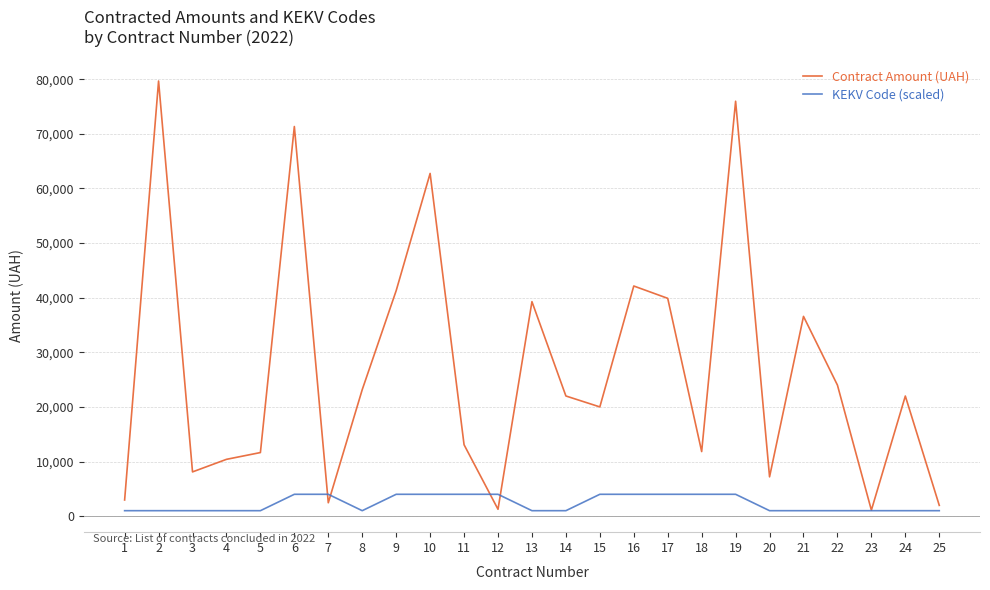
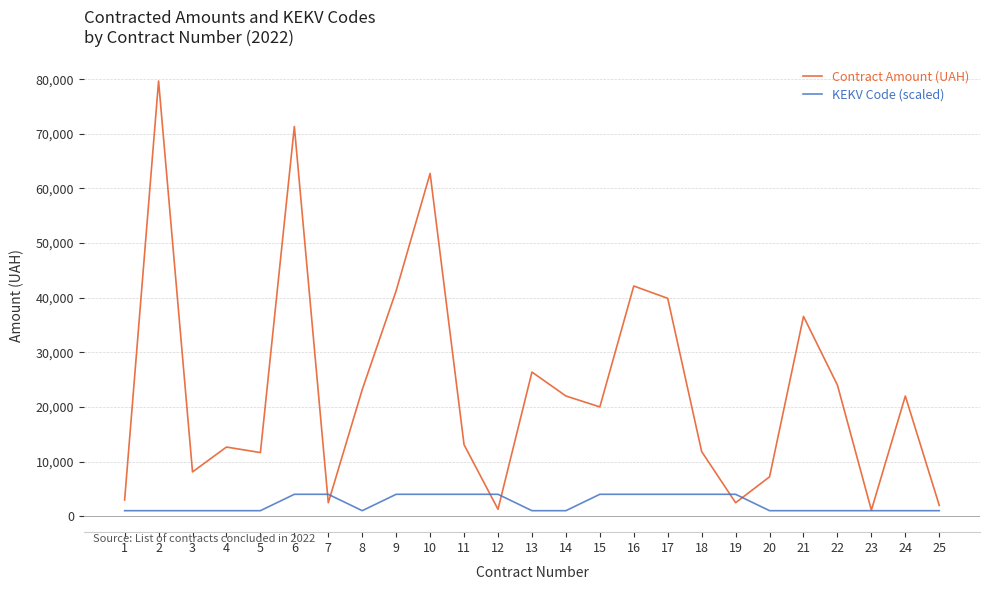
  {
    "Contract Amount (UAH)": {
      "1": "3,000",
      "2": "80,000",
      "3": "8,000",
-     "4": "10,000",
+     "4": "13,000",
      "5": "12,000",
      "6": "71,000",
      "7": "2,000",
      "8": "23,000",
      "9": "41,000",
      "10": "63,000",
      "11": "13,000",
      "12": "1,000",
-     "13": "39,000",
+     "13": "26,000",
      "14": "22,000",
      "15": "20,000",
      "16": "42,000",
      "17": "40,000",
      "18": "12,000",
-     "19": "76,000",
+     "19": "2,000",
      "20": "7,000",
      "21": "37,000",
      "22": "24,000",
      "24": "22,000",
      "25": "2,000"
    },
    "KEKV Code (scaled)": {
      "1": "1,000",
      "2": "1,000",
      "3": "1,000",
      "4": "1,000",
      "5": "1,000",
      "6": "4,000",
      "7": "4,000",
      "8": "1,000",
      "9": "4,000",
      "10": "4,000",
      "11": "4,000",
      "12": "4,000",
      "13": "1,000",
      "14": "1,000",
      "15": "4,000",
      "16": "4,000",
      "17": "4,000",
      "18": "4,000",
      "19": "4,000",
      "20": "1,000",
      "21": "1,000",
      "22": "1,000",
      "24": "1,000",
      "25": "1,000"
    }
  }
